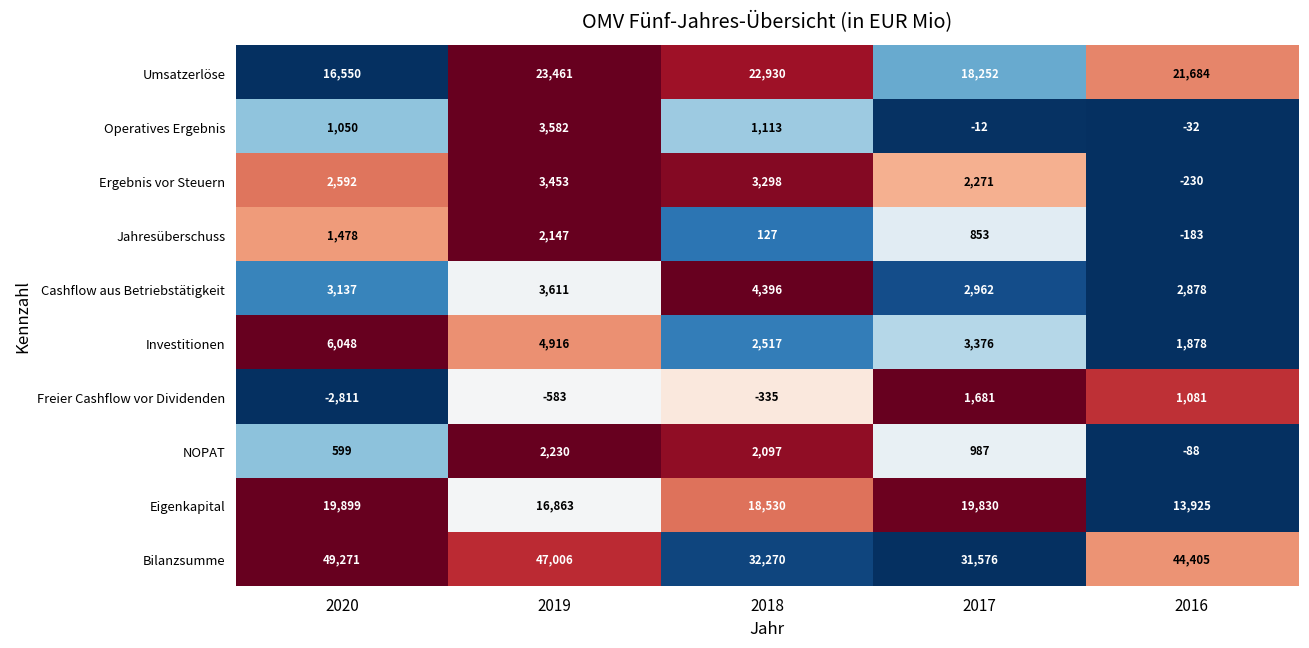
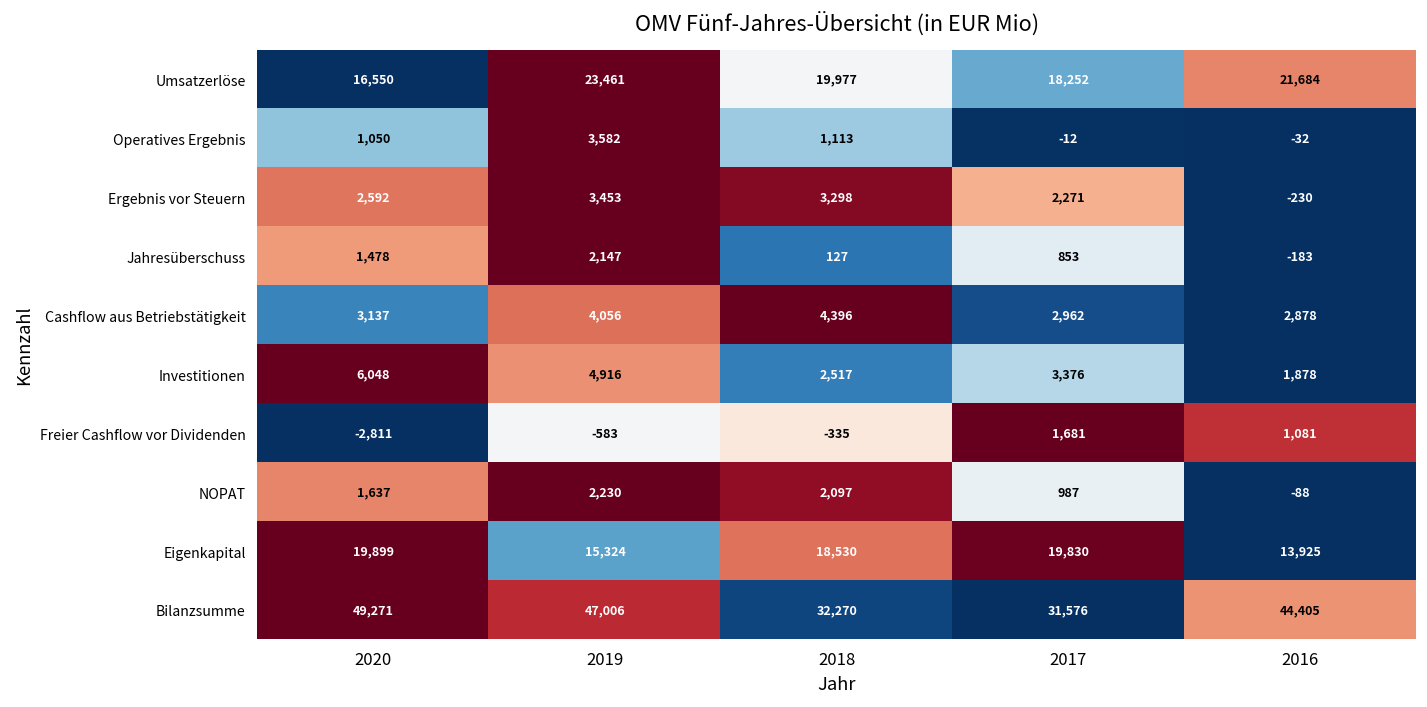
  {
    "Umsatzerlöse": {
      "2020": "16,550",
      "2019": "23,461",
-     "2018": "22,930",
+     "2018": "19,977",
      "2017": "18,252",
      "2016": "21,684"
    },
    "Operatives Ergebnis": {
      "2020": "1,050",
      "2019": "3,582",
      "2018": "1,113",
      "2017": "-12",
      "2016": "-32"
    },
    "Ergebnis vor Steuern": {
      "2020": "2,592",
      "2019": "3,453",
      "2018": "3,298",
      "2017": "2,271",
      "2016": "-230"
    },
    "Jahresüberschuss": {
      "2020": "1,478",
      "2019": "2,147",
      "2018": "127",
      "2017": "853",
      "2016": "-183"
    },
    "Cashflow aus Betriebstätigkeit": {
      "2020": "3,137",
-     "2019": "3,611",
+     "2019": "4,056",
      "2018": "4,396",
      "2017": "2,962",
      "2016": "2,878"
    },
    "Investitionen": {
      "2020": "6,048",
      "2019": "4,916",
      "2018": "2,517",
      "2017": "3,376",
      "2016": "1,878"
    },
    "Freier Cashflow vor Dividenden": {
      "2020": "-2,811",
      "2019": "-583",
      "2018": "-335",
      "2017": "1,681",
      "2016": "1,081"
    },
    "NOPAT": {
-     "2020": "599",
+     "2020": "1,637",
      "2019": "2,230",
      "2018": "2,097",
      "2017": "987",
      "2016": "-88"
    },
    "Eigenkapital": {
      "2020": "19,899",
-     "2019": "16,863",
+     "2019": "15,324",
      "2018": "18,530",
      "2017": "19,830",
      "2016": "13,925"
    },
    "Bilanzsumme": {
      "2020": "49,271",
      "2019": "47,006",
      "2018": "32,270",
      "2017": "31,576",
      "2016": "44,405"
    }
  }
